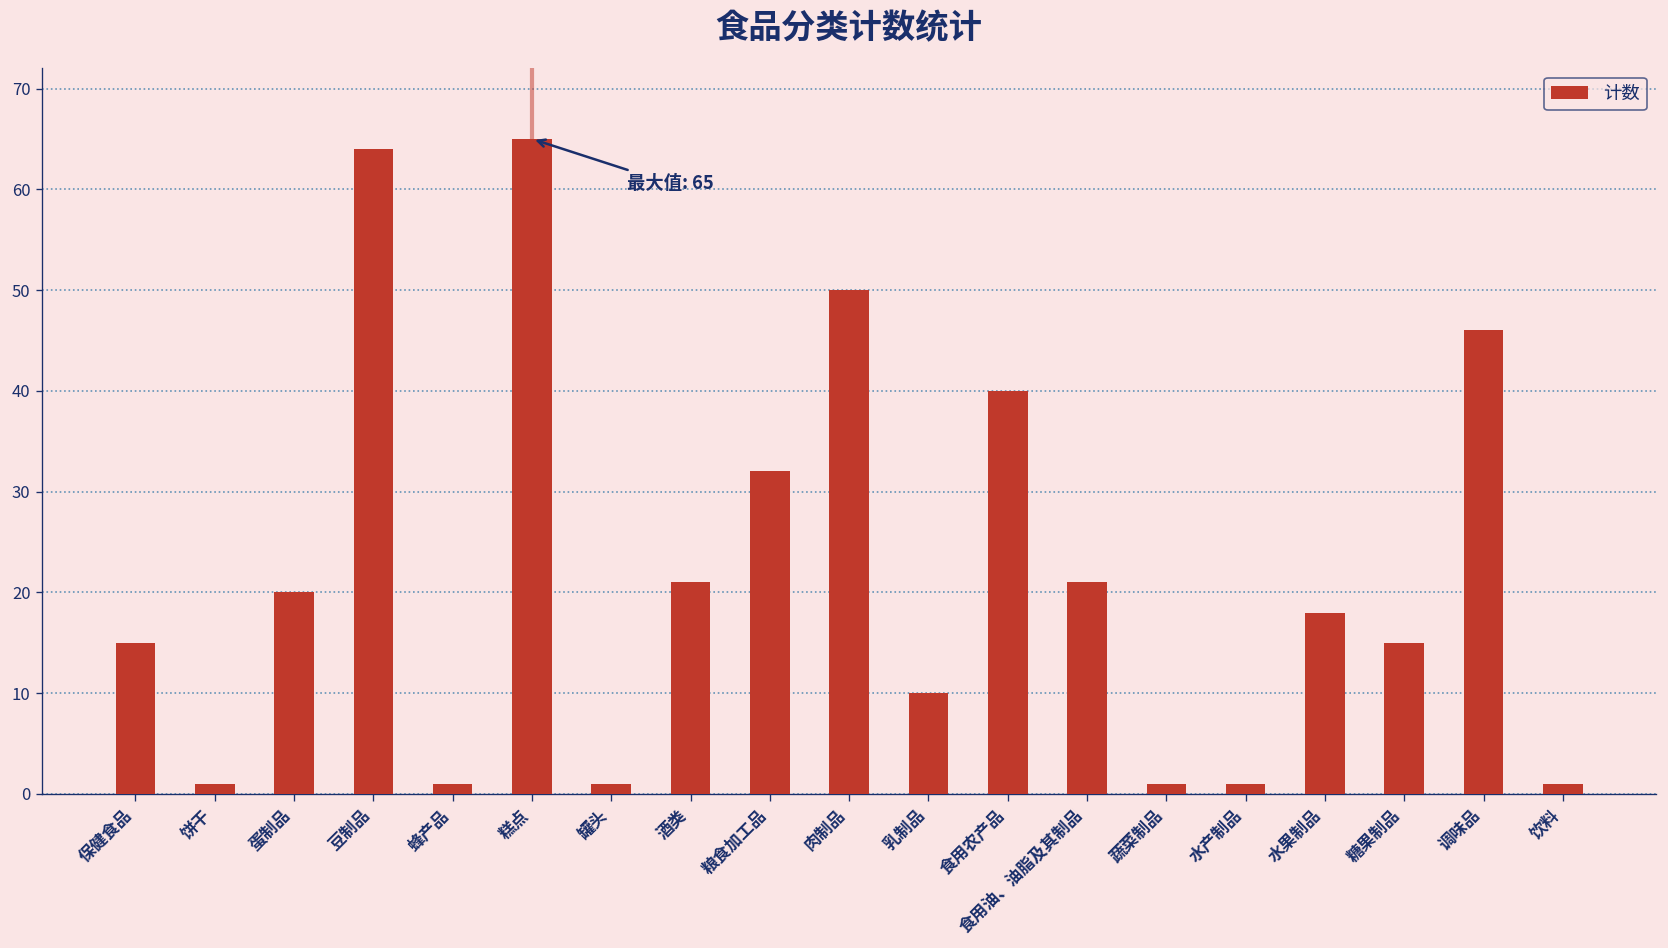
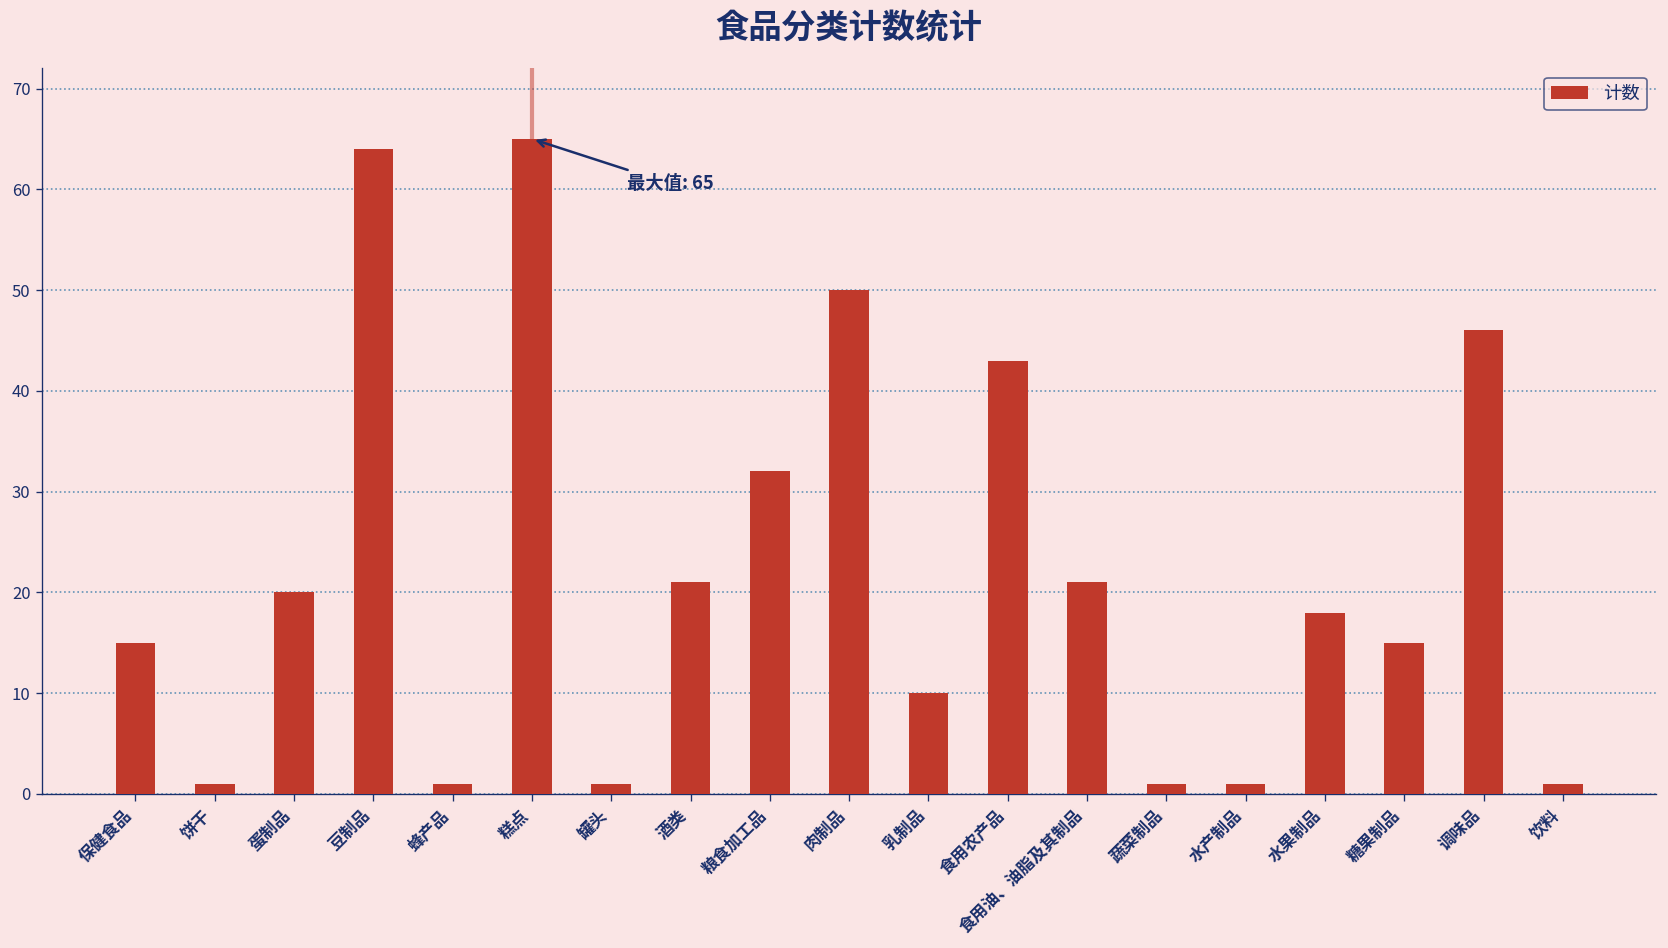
  {
    "保健食品": 15,
    "饼干": 1,
    "蛋制品": 20,
    "豆制品": 64,
    "蜂产品": 1,
    "罐头": 1,
    "酒类": 21,
    "粮食加工品": 32,
    "肉制品": 50,
    "乳制品": 10,
-   "食用农产品": 40,
+   "食用农产品": 43,
    "食用油、油脂及其制品": 21,
    "蔬菜制品": 1,
    "水产制品": 1,
    "水果制品": 18,
    "糖果制品": 15,
    "调味品": 46,
    "饮料": 1
  }
